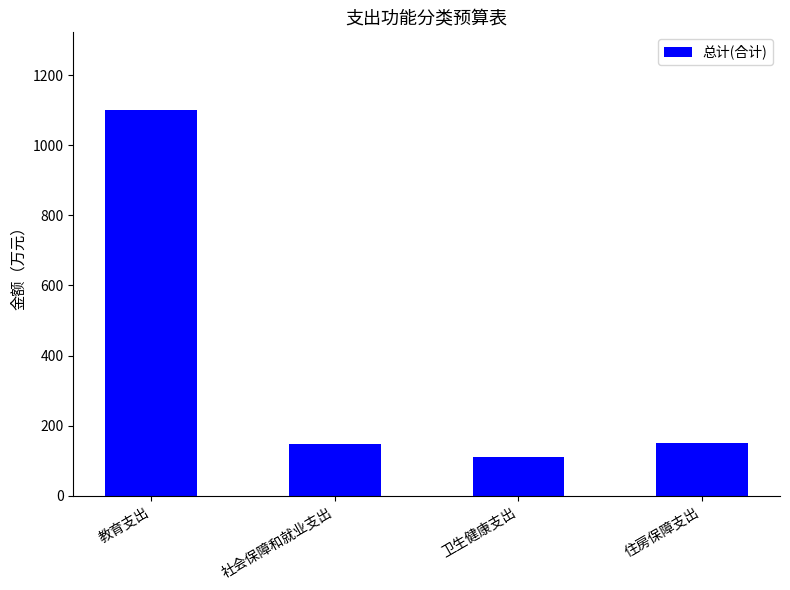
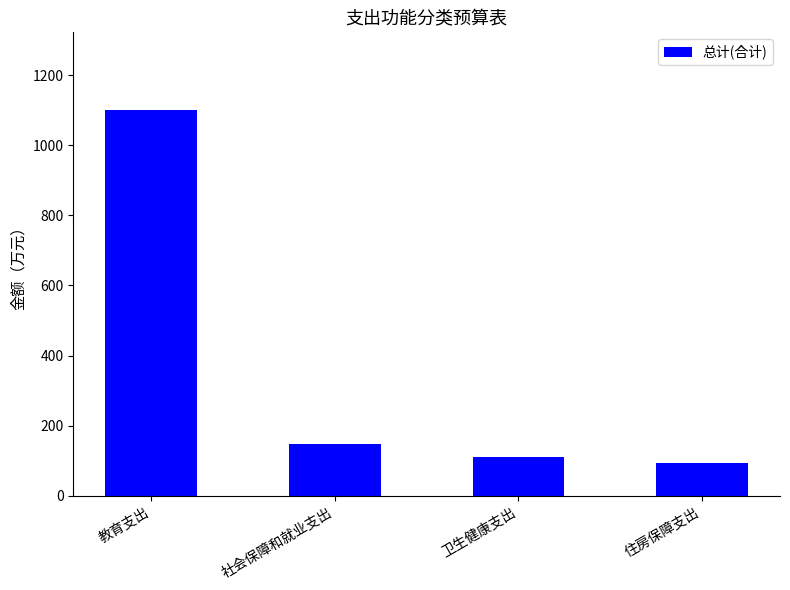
  {
    "教育支出": 1100,
    "社会保障和就业支出": 150,
    "卫生健康支出": 110,
-   "住房保障支出": 150
+   "住房保障支出": 90
  }
